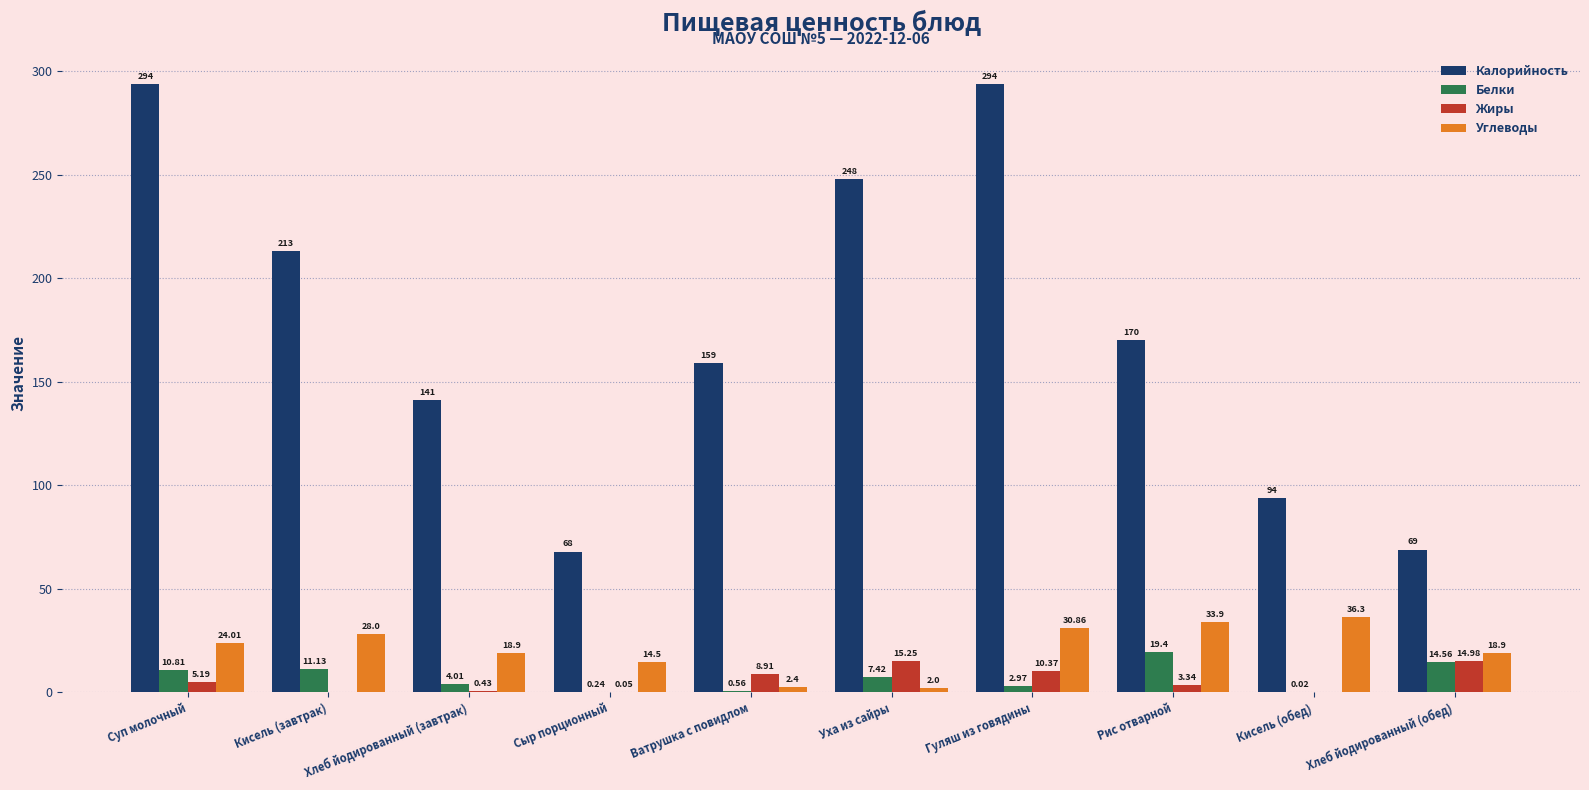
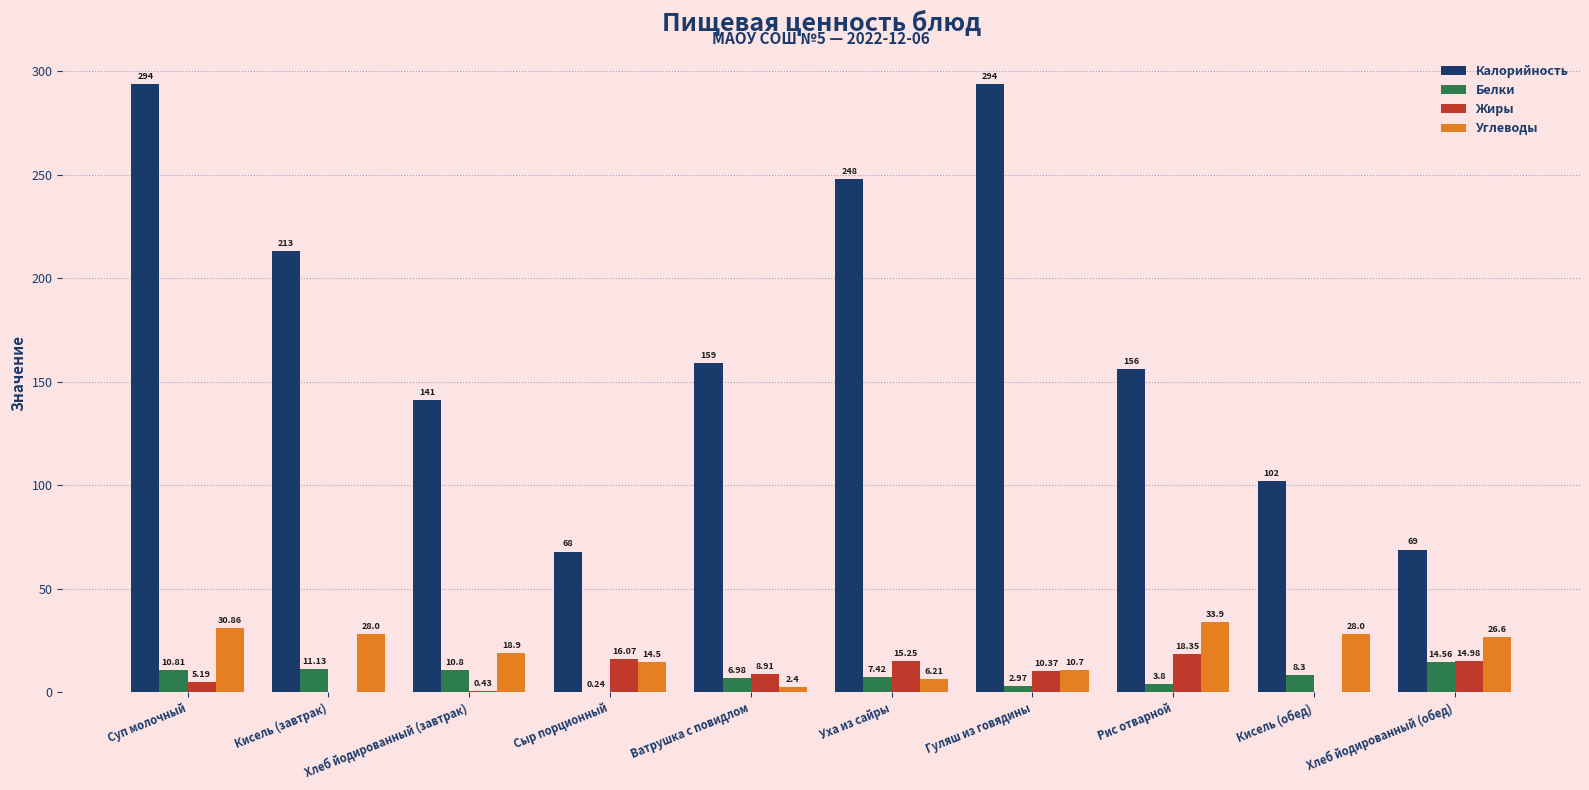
  {
    "Калорийность": {
      "Суп молочный": 294,
      "Кисель (завтрак)": 213,
      "Хлеб йодированный (завтрак)": 141,
      "Сыр порционный": 68,
      "Ватрушка с повидлом": 159,
      "Уха из сайры": 248,
      "Гуляш из говядины": 294,
-     "Рис отварной": 170,
-     "Кисель (обед)": 94,
+     "Рис отварной": 156,
+     "Кисель (обед)": 102,
      "Хлеб йодированный (обед)": 69
    },
    "Белки": {
      "Суп молочный": 10.81,
      "Кисель (завтрак)": 11.13,
-     "Хлеб йодированный (завтрак)": 4.01,
+     "Хлеб йодированный (завтрак)": 10.8,
      "Сыр порционный": 0.24,
-     "Ватрушка с повидлом": 0.56,
+     "Ватрушка с повидлом": 6.98,
      "Уха из сайры": 7.42,
      "Гуляш из говядины": 2.97,
-     "Рис отварной": 19.4,
-     "Кисель (обед)": 0.02,
+     "Рис отварной": 3.8,
+     "Кисель (обед)": 8.3,
      "Хлеб йодированный (обед)": 14.56
    },
    "Жиры": {
      "Суп молочный": 5.19,
      "Хлеб йодированный (завтрак)": 0.43,
-     "Сыр порционный": 0.05,
+     "Сыр порционный": 16.07,
      "Ватрушка с повидлом": 8.91,
      "Уха из сайры": 15.25,
      "Гуляш из говядины": 10.37,
-     "Рис отварной": 3.34,
+     "Рис отварной": 18.35,
      "Хлеб йодированный (обед)": 14.98
    },
    "Углеводы": {
-     "Суп молочный": 24.01,
+     "Суп молочный": 30.86,
      "Кисель (завтрак)": 28.0,
      "Хлеб йодированный (завтрак)": 18.9,
      "Сыр порционный": 14.5,
      "Ватрушка с повидлом": 2.4,
-     "Уха из сайры": 2.0,
-     "Гуляш из говядины": 30.86,
+     "Уха из сайры": 6.21,
+     "Гуляш из говядины": 10.7,
      "Рис отварной": 33.9,
-     "Кисель (обед)": 36.3,
-     "Хлеб йодированный (обед)": 18.9
+     "Кисель (обед)": 28.0,
+     "Хлеб йодированный (обед)": 26.6
    }
  }
